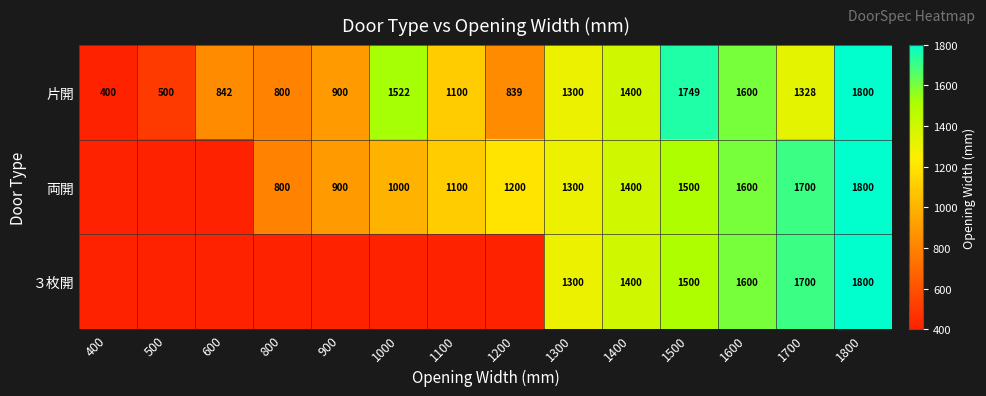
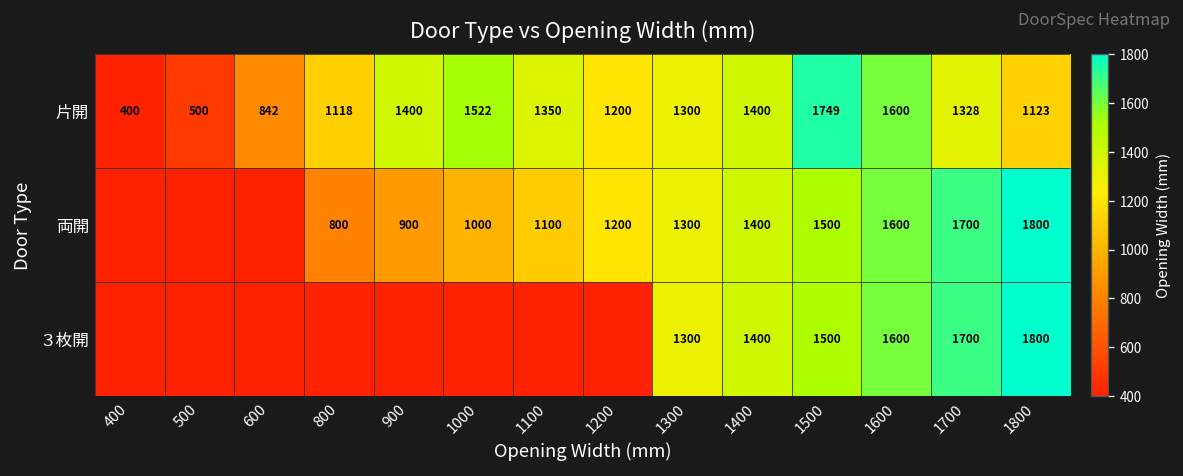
  {
    "片開": {
      "400": 400,
      "500": 500,
      "600": 842,
-     "800": 800,
-     "900": 900,
+     "800": 1118,
+     "900": 1400,
      "1000": 1522,
-     "1100": 1100,
-     "1200": 839,
+     "1100": 1350,
+     "1200": 1200,
      "1300": 1300,
      "1400": 1400,
      "1500": 1749,
      "1600": 1600,
      "1700": 1328,
-     "1800": 1800
+     "1800": 1123
    },
    "両開": {
      "800": 800,
      "900": 900,
      "1000": 1000,
      "1100": 1100,
      "1200": 1200,
      "1300": 1300,
      "1400": 1400,
      "1500": 1500,
      "1600": 1600,
      "1700": 1700,
      "1800": 1800
    },
    "３枚開": {
      "1300": 1300,
      "1400": 1400,
      "1500": 1500,
      "1600": 1600,
      "1700": 1700,
      "1800": 1800
    }
  }
